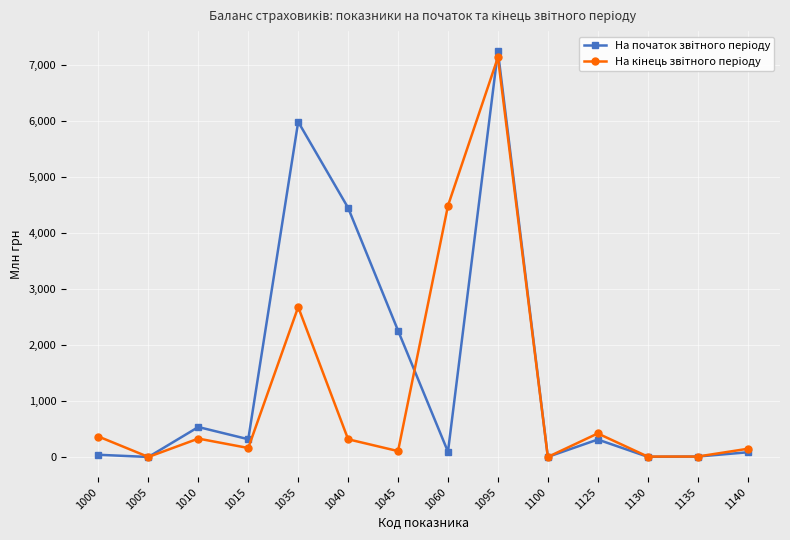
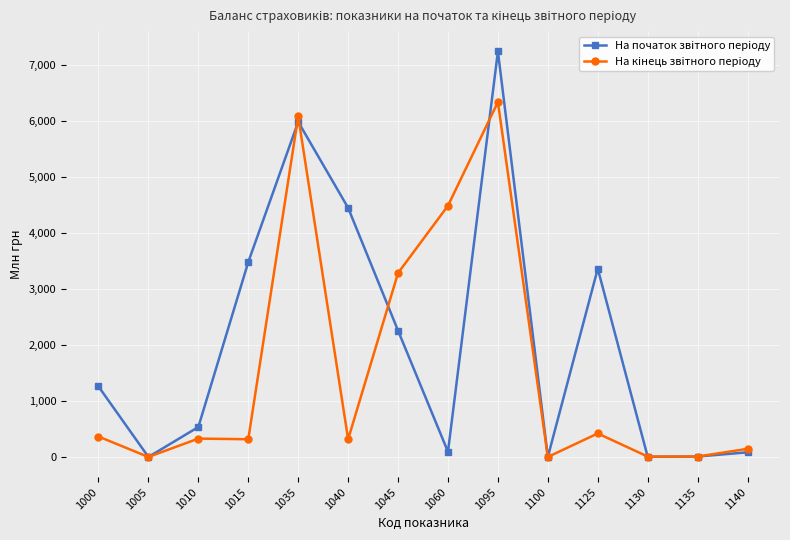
  {
    "На початок звітного періоду": {
-     "1000": "0",
+     "1000": "1,300",
      "1010": "500",
-     "1015": "300",
+     "1015": "3,500",
      "1035": "6,000",
      "1040": "4,500",
      "1045": "2,300",
      "1060": "100",
      "1095": "7,200",
-     "1125": "300",
+     "1125": "3,400",
      "1140": "100"
    },
    "На кінець звітного періоду": {
      "1000": "400",
      "1010": "300",
-     "1015": "200",
-     "1035": "2,700",
+     "1015": "300",
+     "1035": "6,100",
      "1040": "300",
-     "1045": "100",
+     "1045": "3,300",
      "1060": "4,500",
-     "1095": "7,100",
+     "1095": "6,300",
      "1125": "400",
      "1140": "100"
    }
  }
